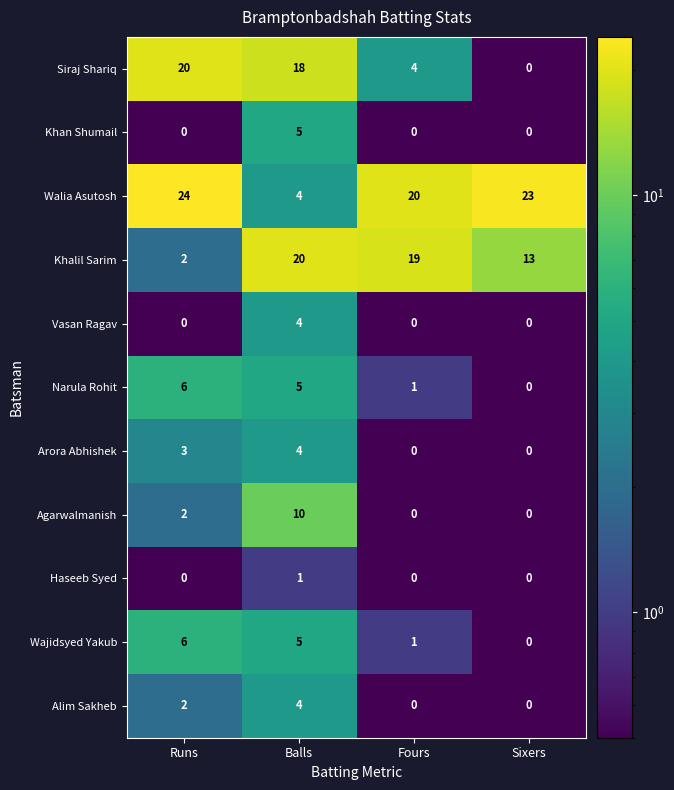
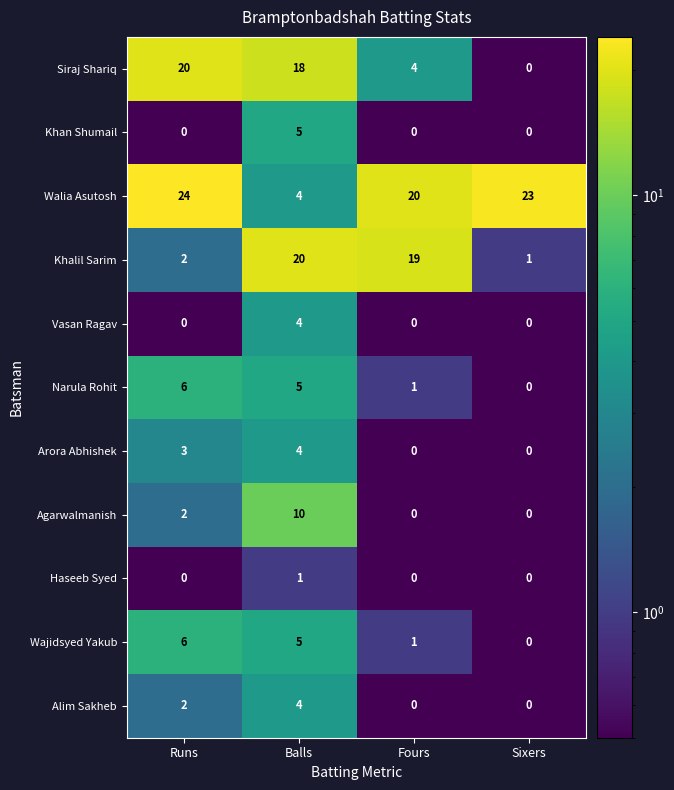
  {
    "Siraj Shariq": {
      "Runs": 20,
      "Balls": 18,
      "Fours": 4,
      "Sixers": 0
    },
    "Khan Shumail": {
      "Runs": 0,
      "Balls": 5,
      "Fours": 0,
      "Sixers": 0
    },
    "Walia Asutosh": {
      "Runs": 24,
      "Balls": 4,
      "Fours": 20,
      "Sixers": 23
    },
    "Khalil Sarim": {
      "Runs": 2,
      "Balls": 20,
      "Fours": 19,
-     "Sixers": 13
+     "Sixers": 1
    },
    "Vasan Ragav": {
      "Runs": 0,
      "Balls": 4,
      "Fours": 0,
      "Sixers": 0
    },
    "Narula Rohit": {
      "Runs": 6,
      "Balls": 5,
      "Fours": 1,
      "Sixers": 0
    },
    "Arora Abhishek": {
      "Runs": 3,
      "Balls": 4,
      "Fours": 0,
      "Sixers": 0
    },
    "Agarwalmanish": {
      "Runs": 2,
      "Balls": 10,
      "Fours": 0,
      "Sixers": 0
    },
    "Haseeb Syed": {
      "Runs": 0,
      "Balls": 1,
      "Fours": 0,
      "Sixers": 0
    },
    "Wajidsyed Yakub": {
      "Runs": 6,
      "Balls": 5,
      "Fours": 1,
      "Sixers": 0
    },
    "Alim Sakheb": {
      "Runs": 2,
      "Balls": 4,
      "Fours": 0,
      "Sixers": 0
    }
  }
